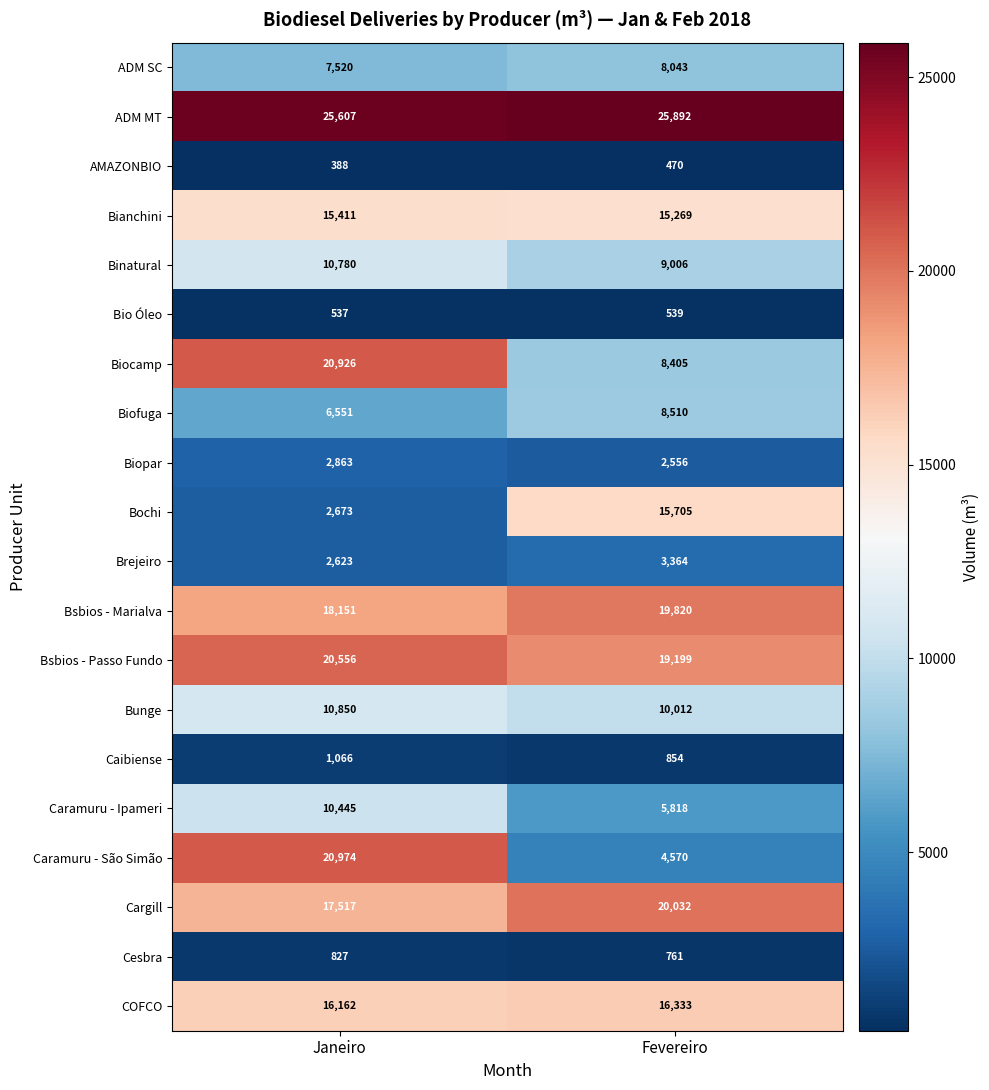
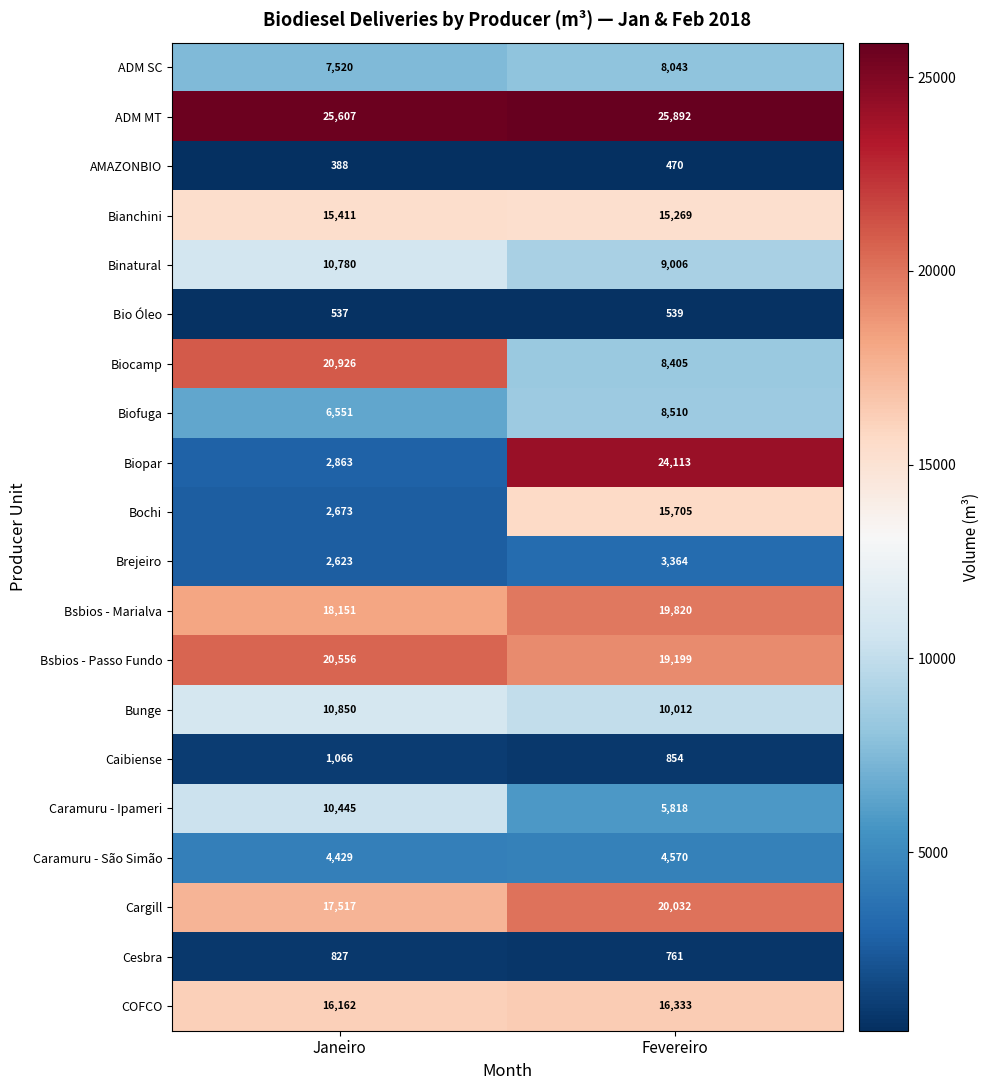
  {
    "ADM SC": {
      "Janeiro": "7,520",
      "Fevereiro": "8,043"
    },
    "ADM MT": {
      "Janeiro": "25,607",
      "Fevereiro": "25,892"
    },
    "AMAZONBIO": {
      "Janeiro": "388",
      "Fevereiro": "470"
    },
    "Bianchini": {
      "Janeiro": "15,411",
      "Fevereiro": "15,269"
    },
    "Binatural": {
      "Janeiro": "10,780",
      "Fevereiro": "9,006"
    },
    "Bio Óleo": {
      "Janeiro": "537",
      "Fevereiro": "539"
    },
    "Biocamp": {
      "Janeiro": "20,926",
      "Fevereiro": "8,405"
    },
    "Biofuga": {
      "Janeiro": "6,551",
      "Fevereiro": "8,510"
    },
    "Biopar": {
      "Janeiro": "2,863",
-     "Fevereiro": "2,556"
+     "Fevereiro": "24,113"
    },
    "Bochi": {
      "Janeiro": "2,673",
      "Fevereiro": "15,705"
    },
    "Brejeiro": {
      "Janeiro": "2,623",
      "Fevereiro": "3,364"
    },
    "Bsbios - Marialva": {
      "Janeiro": "18,151",
      "Fevereiro": "19,820"
    },
    "Bsbios - Passo Fundo": {
      "Janeiro": "20,556",
      "Fevereiro": "19,199"
    },
    "Bunge": {
      "Janeiro": "10,850",
      "Fevereiro": "10,012"
    },
    "Caibiense": {
      "Janeiro": "1,066",
      "Fevereiro": "854"
    },
    "Caramuru - Ipameri": {
      "Janeiro": "10,445",
      "Fevereiro": "5,818"
    },
    "Caramuru - São Simão": {
-     "Janeiro": "20,974",
+     "Janeiro": "4,429",
      "Fevereiro": "4,570"
    },
    "Cargill": {
      "Janeiro": "17,517",
      "Fevereiro": "20,032"
    },
    "Cesbra": {
      "Janeiro": "827",
      "Fevereiro": "761"
    },
    "COFCO": {
      "Janeiro": "16,162",
      "Fevereiro": "16,333"
    }
  }
